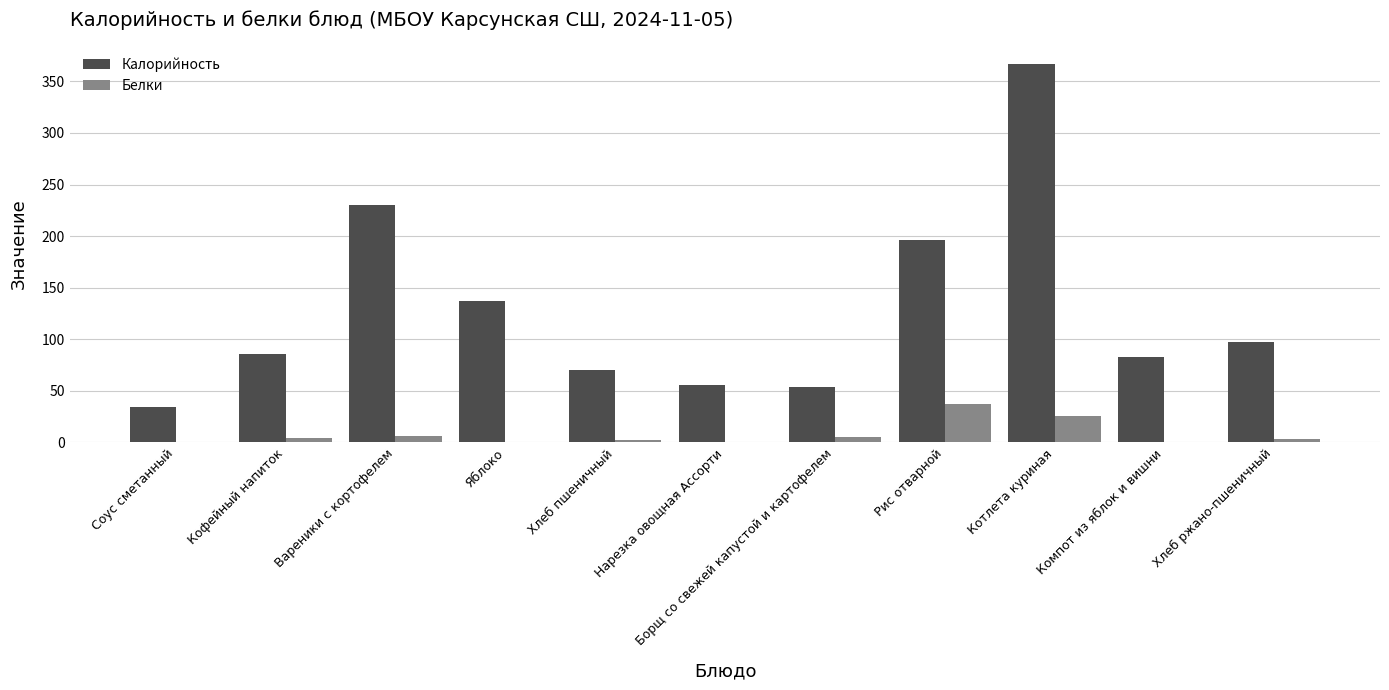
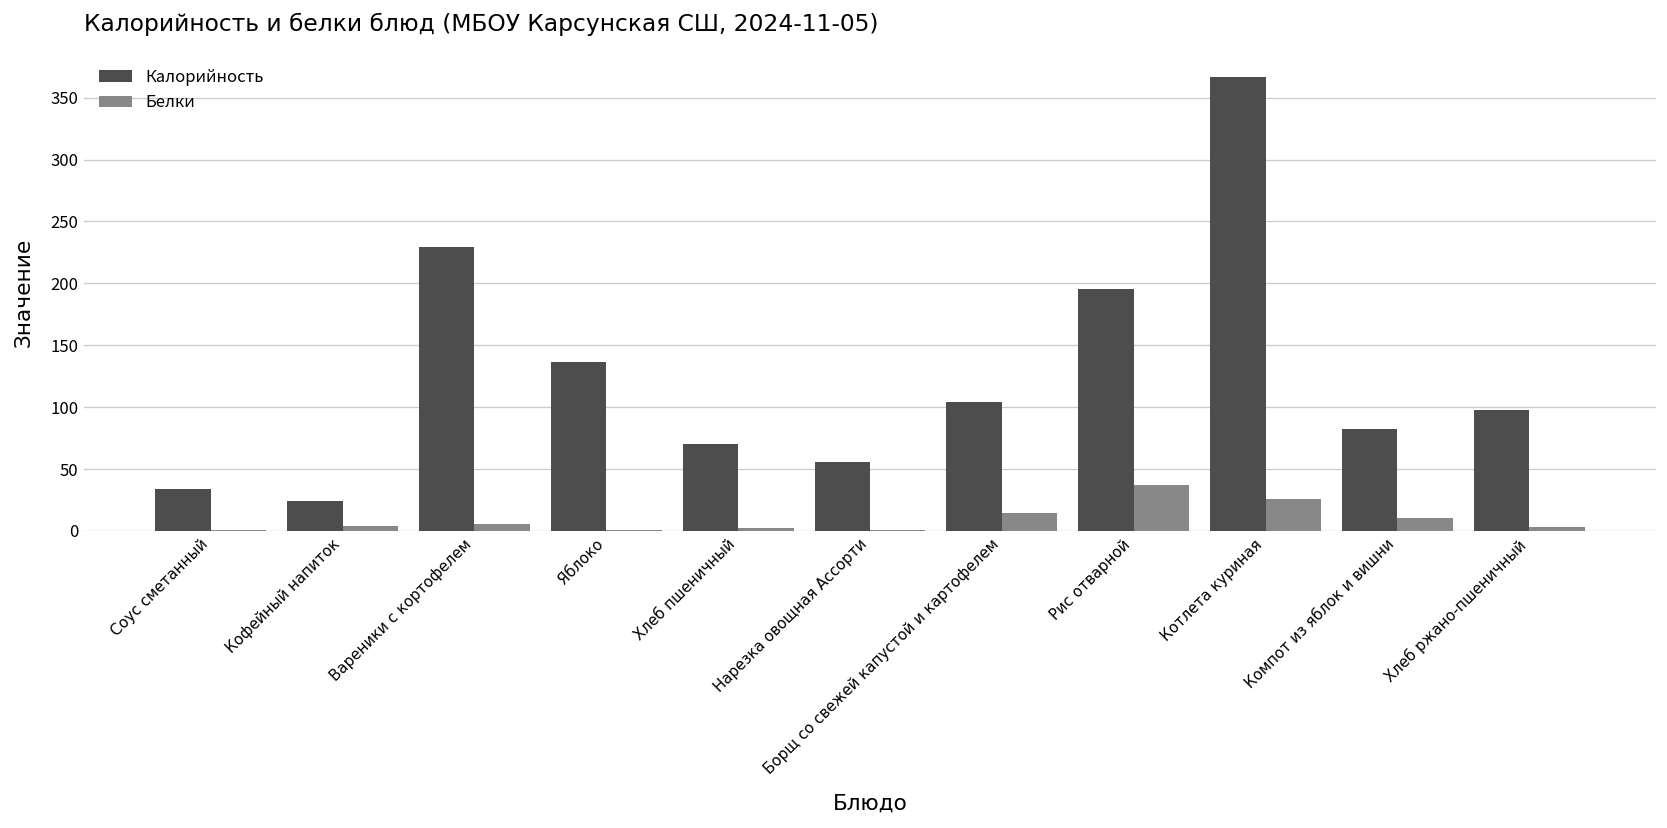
  {
    "Калорийность": {
      "Соус сметанный": 34,
-     "Кофейный напиток": 86,
+     "Кофейный напиток": 24,
      "Вареники с кортофелем": 230,
      "Яблоко": 137,
      "Хлеб пшеничный": 70,
      "Нарезка овощная Ассорти": 55,
-     "Борщ со свежей капустой и картофелем": 54,
+     "Борщ со свежей капустой и картофелем": 104,
      "Рис отварной": 196,
      "Котлета куриная": 367,
      "Компот из яблок и вишни": 82,
      "Хлеб ржано-пшеничный": 98
    },
    "Белки": {
      "Кофейный напиток": 4,
      "Вареники с кортофелем": 6,
-     "Борщ со свежей капустой и картофелем": 5,
+     "Борщ со свежей капустой и картофелем": 15,
      "Рис отварной": 37,
      "Котлета куриная": 26,
-     "Компот из яблок и вишни": 0,
+     "Компот из яблок и вишни": 11,
      "Хлеб ржано-пшеничный": 3
    }
  }
